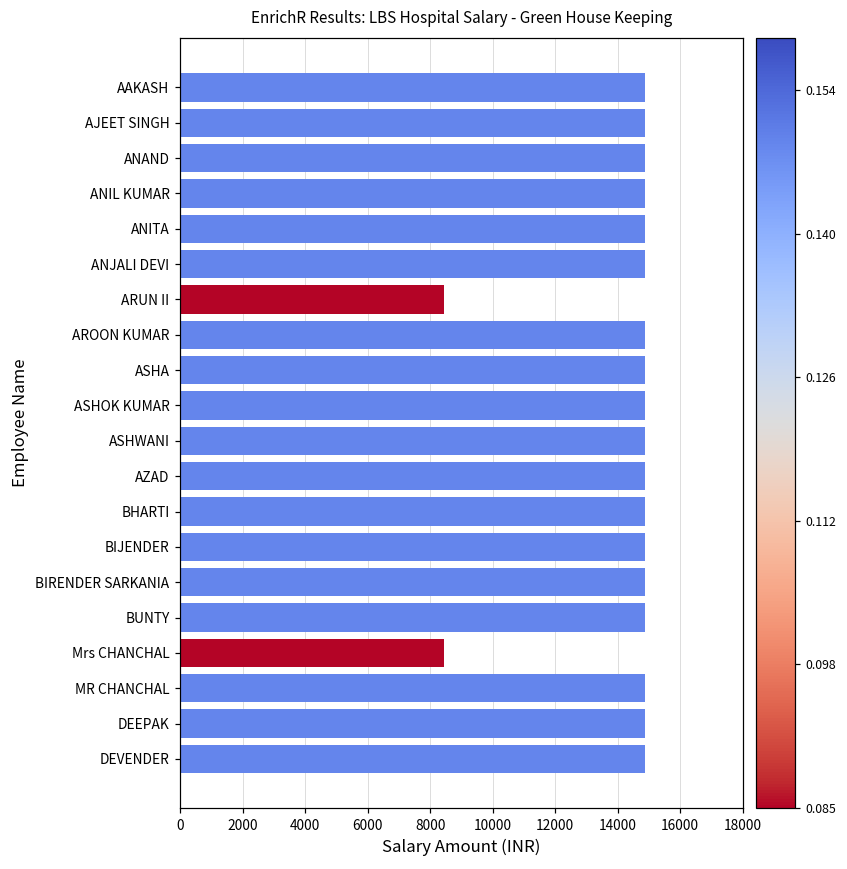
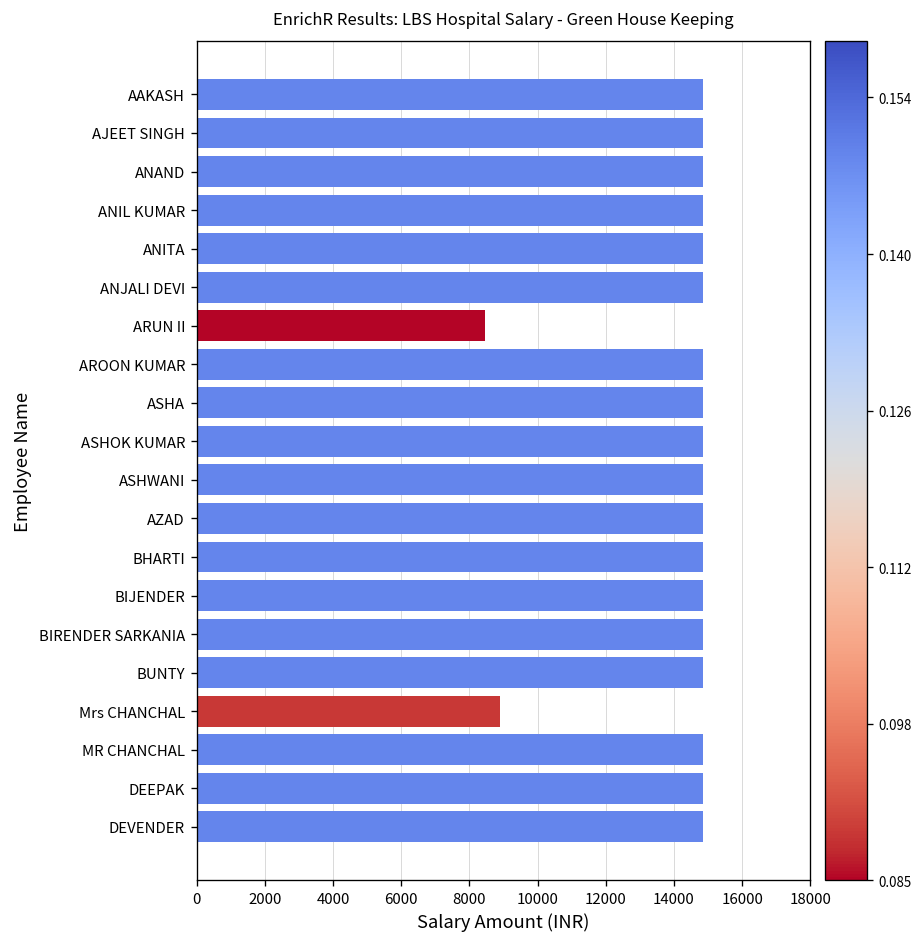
  {
    "AAKASH": 14900,
    "AJEET SINGH": 14900,
    "ANAND": 14900,
    "ANIL KUMAR": 14900,
    "ANITA": 14900,
    "ANJALI DEVI": 14900,
    "ARUN II": 8500,
    "AROON KUMAR": 14900,
    "ASHA": 14900,
    "ASHOK KUMAR": 14900,
    "ASHWANI": 14900,
    "AZAD": 14900,
    "BHARTI": 14900,
    "BIJENDER": 14900,
    "BIRENDER SARKANIA": 14900,
    "BUNTY": 14900,
-   "Mrs CHANCHAL": 8500,
+   "Mrs CHANCHAL": 8900,
    "MR CHANCHAL": 14900,
    "DEEPAK": 14900,
    "DEVENDER": 14900
  }
